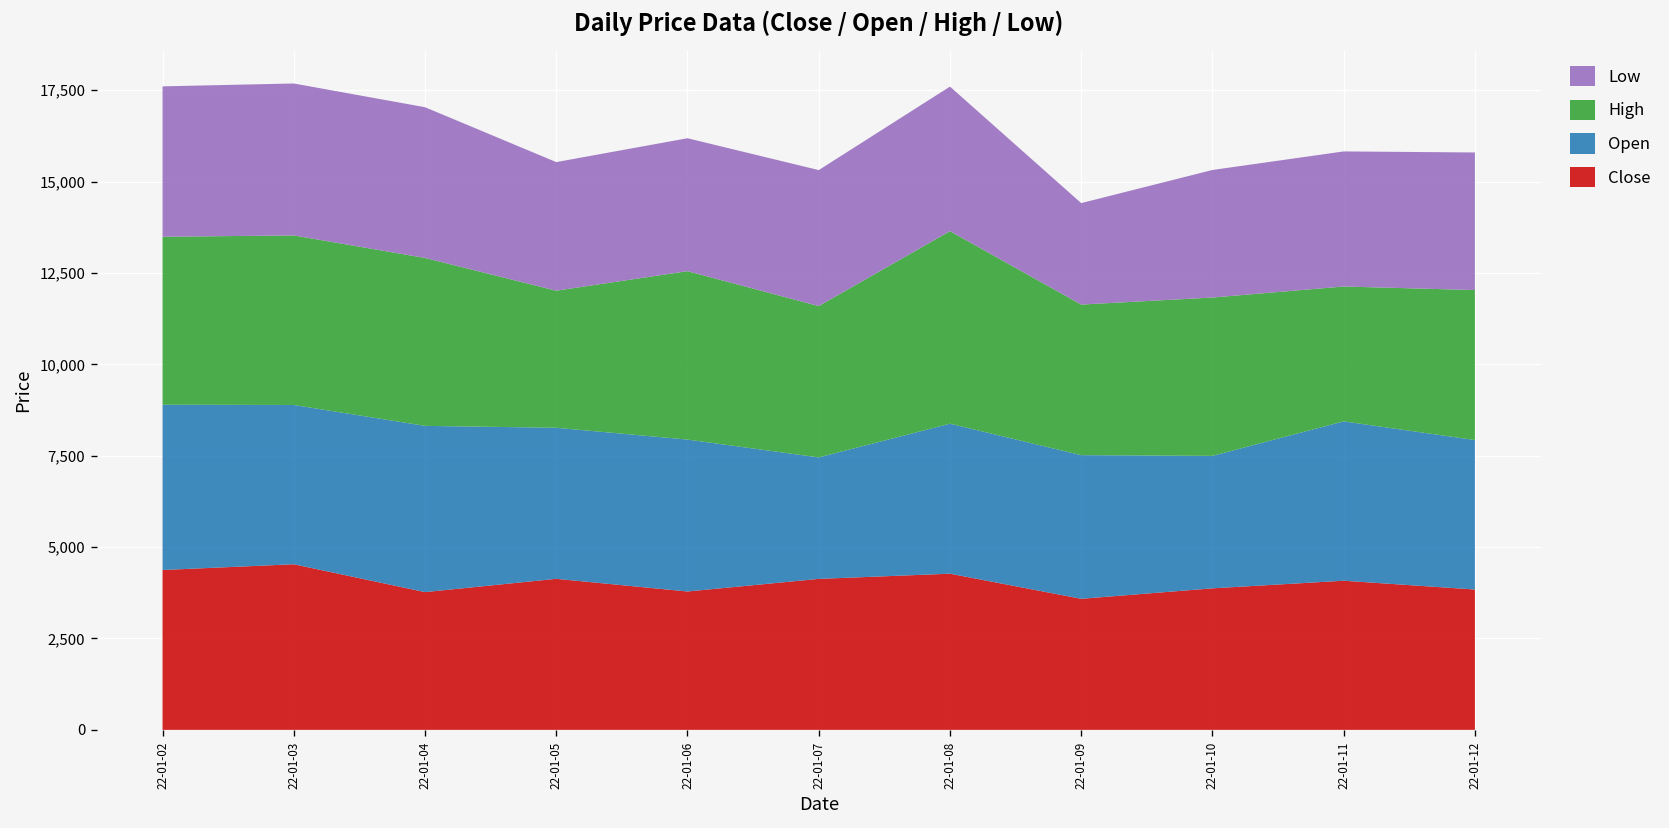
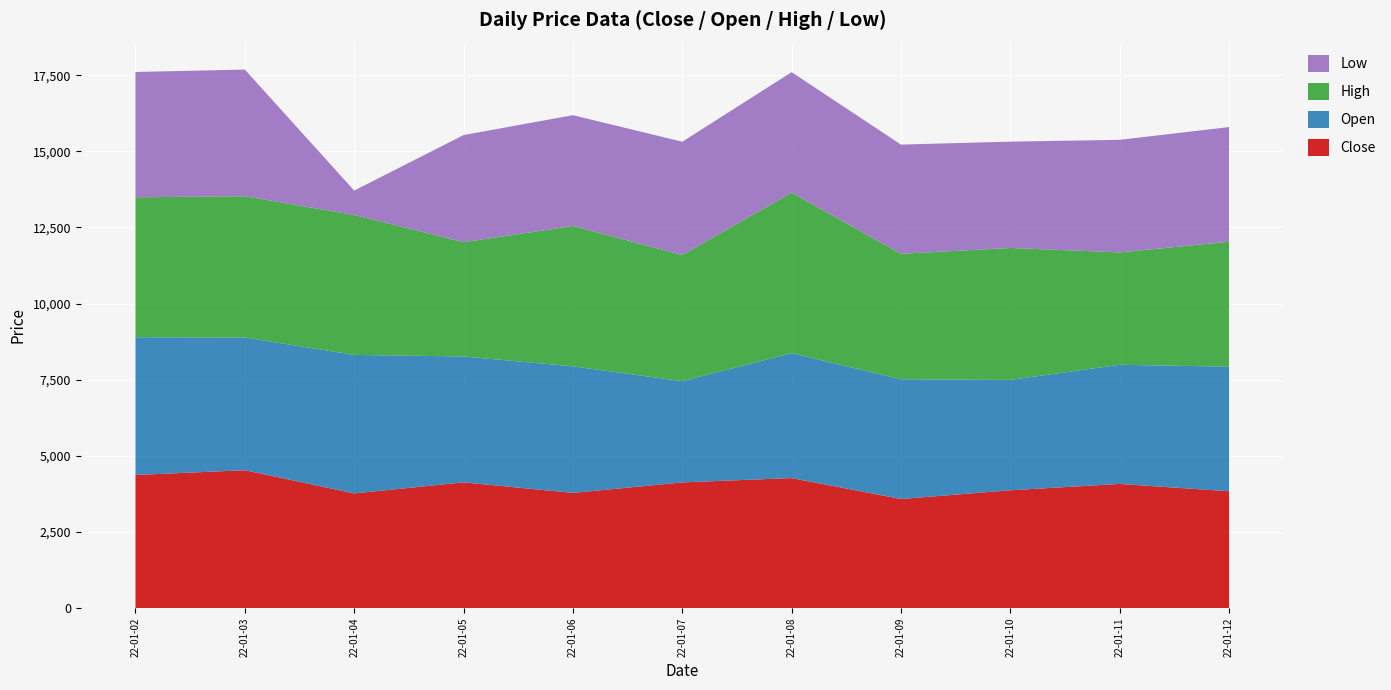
  {
    "Close": {
      "22-01-02": "4,400",
      "22-01-03": "4,500",
      "22-01-04": "3,800",
      "22-01-05": "4,100",
      "22-01-06": "3,800",
      "22-01-07": "4,100",
      "22-01-08": "4,300",
      "22-01-09": "3,600",
      "22-01-10": "3,900",
      "22-01-11": "4,100",
      "22-01-12": "3,800"
    },
    "Open": {
      "22-01-02": "4,500",
      "22-01-03": "4,400",
      "22-01-04": "4,500",
      "22-01-05": "4,100",
      "22-01-06": "4,200",
      "22-01-07": "3,300",
      "22-01-08": "4,100",
      "22-01-09": "3,900",
      "22-01-10": "3,600",
-     "22-01-11": "4,400",
+     "22-01-11": "3,900",
      "22-01-12": "4,100"
    },
    "High": {
      "22-01-02": "4,600",
      "22-01-03": "4,600",
      "22-01-04": "4,600",
      "22-01-05": "3,800",
      "22-01-06": "4,600",
      "22-01-07": "4,100",
      "22-01-08": "5,300",
      "22-01-09": "4,100",
      "22-01-10": "4,300",
      "22-01-11": "3,700",
      "22-01-12": "4,100"
    },
    "Low": {
      "22-01-02": "4,100",
      "22-01-03": "4,200",
-     "22-01-04": "4,100",
+     "22-01-04": "800",
      "22-01-05": "3,500",
      "22-01-06": "3,600",
      "22-01-07": "3,700",
      "22-01-08": "4,000",
-     "22-01-09": "2,800",
+     "22-01-09": "3,600",
      "22-01-10": "3,500",
      "22-01-11": "3,700",
      "22-01-12": "3,800"
    }
  }
